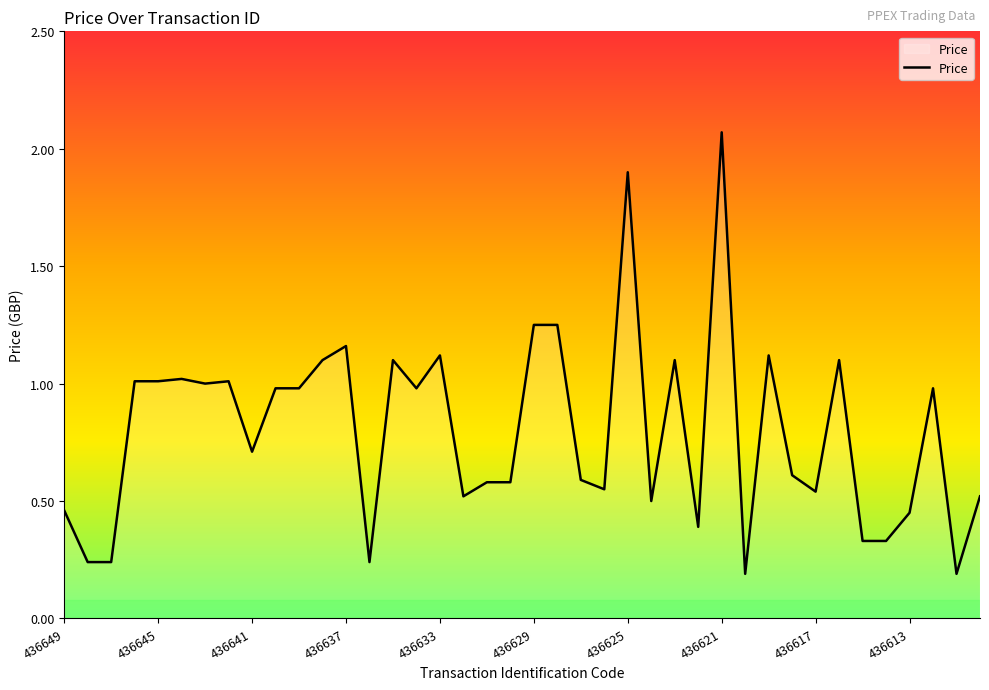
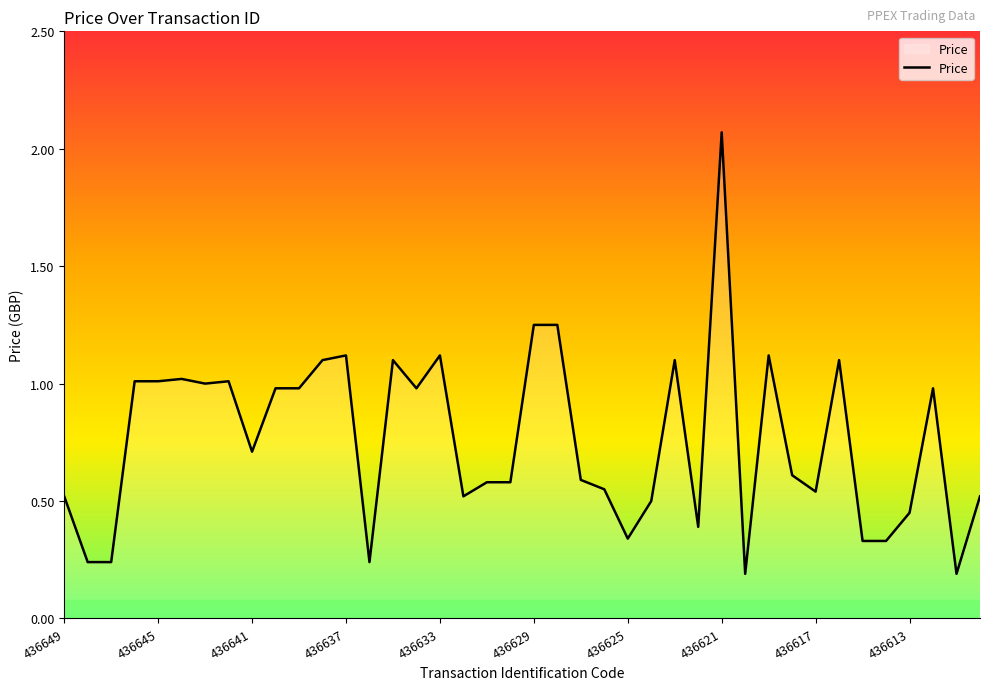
  {
-   "436649": 0.46,
+   "436649": 0.52,
    "436645": 1.01,
    "436641": 0.71,
-   "436637": 1.16,
+   "436637": 1.12,
    "436633": 1.12,
    "436629": 1.25,
-   "436625": 1.90,
+   "436625": 0.34,
    "436621": 2.07,
    "436617": 0.54,
    "436613": 0.45
  }
